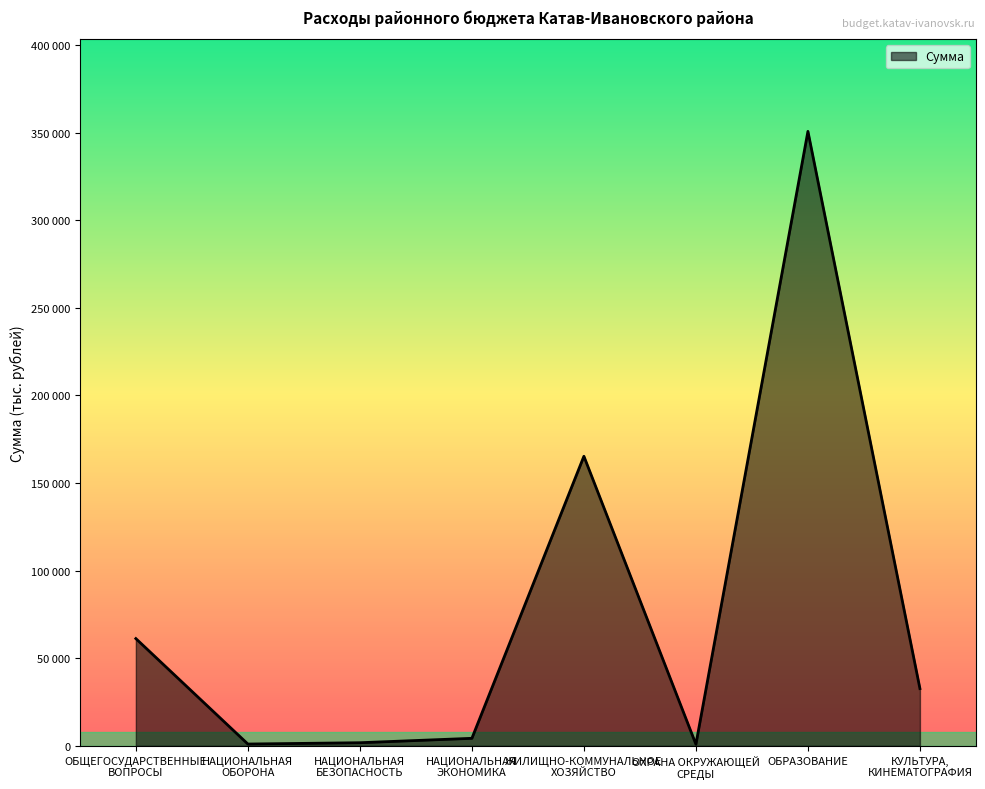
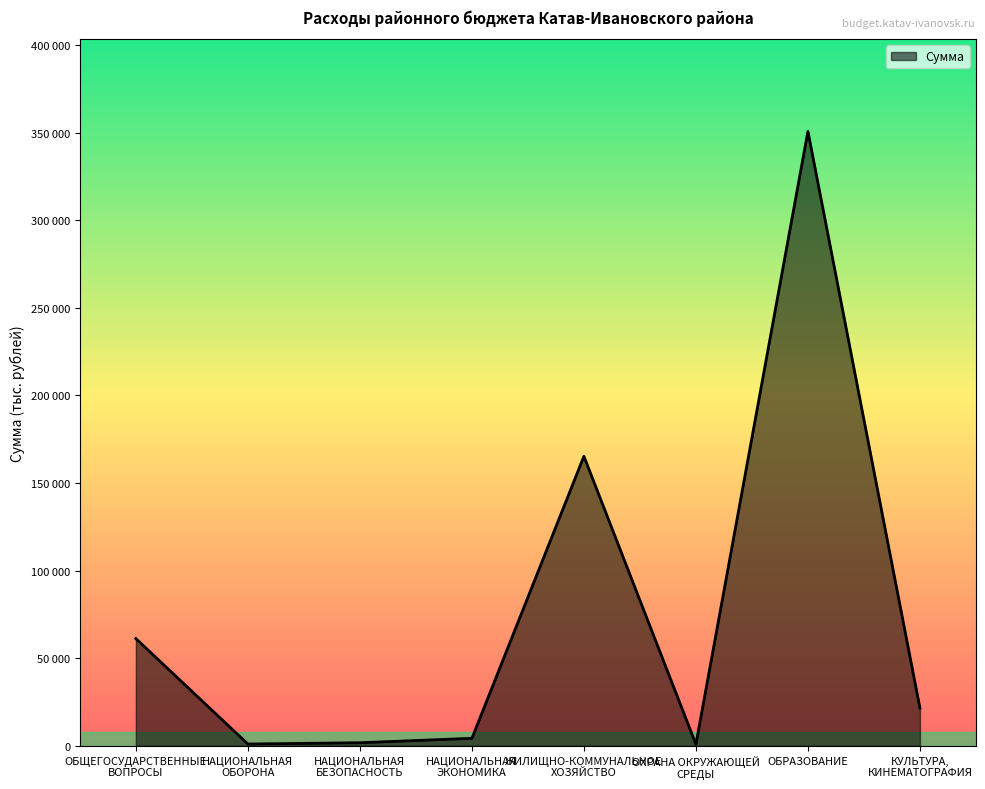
  {
    "ОБЩЕГОСУДАРСТВЕННЫЕ ВОПРОСЫ": 61000,
    "ОБРАЗОВАНИЕ": 351000,
-   "КУЛЬТУРА, КИНЕМАТОГРАФИЯ": 33000
+   "КУЛЬТУРА, КИНЕМАТОГРАФИЯ": 22000
  }
